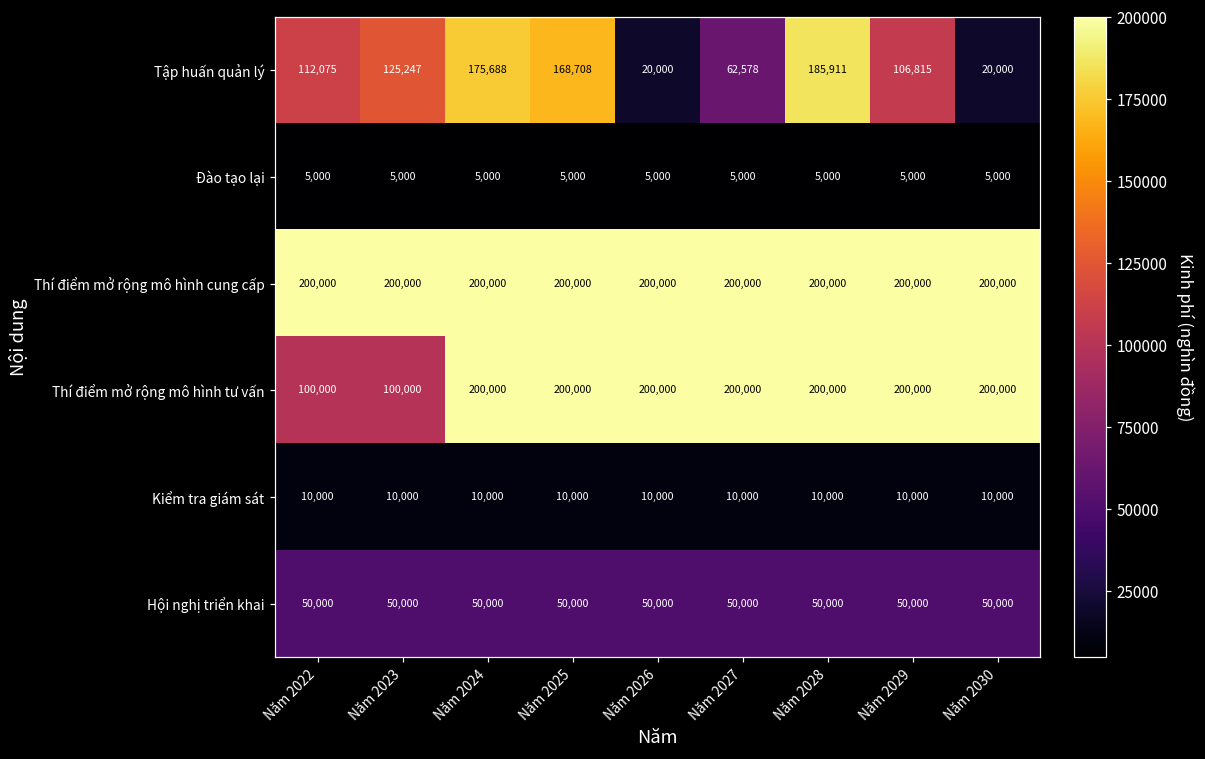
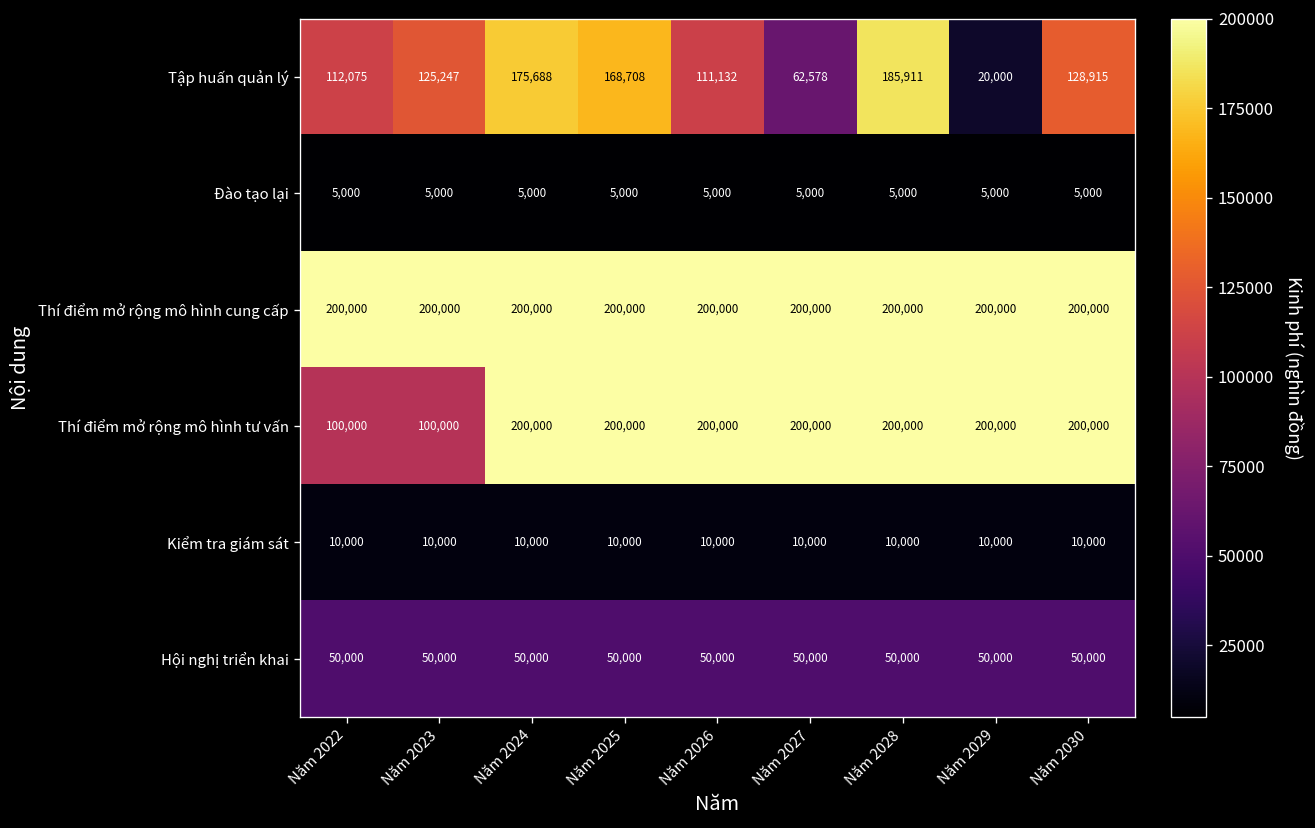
  {
    "Tập huấn quản lý": {
      "Năm 2022": "112,075",
      "Năm 2023": "125,247",
      "Năm 2024": "175,688",
      "Năm 2025": "168,708",
-     "Năm 2026": "20,000",
+     "Năm 2026": "111,132",
      "Năm 2027": "62,578",
      "Năm 2028": "185,911",
-     "Năm 2029": "106,815",
-     "Năm 2030": "20,000"
+     "Năm 2029": "20,000",
+     "Năm 2030": "128,915"
    },
    "Đào tạo lại": {
      "Năm 2022": "5,000",
      "Năm 2023": "5,000",
      "Năm 2024": "5,000",
      "Năm 2025": "5,000",
      "Năm 2026": "5,000",
      "Năm 2027": "5,000",
      "Năm 2028": "5,000",
      "Năm 2029": "5,000",
      "Năm 2030": "5,000"
    },
    "Thí điểm mở rộng mô hình cung cấp": {
      "Năm 2022": "200,000",
      "Năm 2023": "200,000",
      "Năm 2024": "200,000",
      "Năm 2025": "200,000",
      "Năm 2026": "200,000",
      "Năm 2027": "200,000",
      "Năm 2028": "200,000",
      "Năm 2029": "200,000",
      "Năm 2030": "200,000"
    },
    "Thí điểm mở rộng mô hình tư vấn": {
      "Năm 2022": "100,000",
      "Năm 2023": "100,000",
      "Năm 2024": "200,000",
      "Năm 2025": "200,000",
      "Năm 2026": "200,000",
      "Năm 2027": "200,000",
      "Năm 2028": "200,000",
      "Năm 2029": "200,000",
      "Năm 2030": "200,000"
    },
    "Kiểm tra giám sát": {
      "Năm 2022": "10,000",
      "Năm 2023": "10,000",
      "Năm 2024": "10,000",
      "Năm 2025": "10,000",
      "Năm 2026": "10,000",
      "Năm 2027": "10,000",
      "Năm 2028": "10,000",
      "Năm 2029": "10,000",
      "Năm 2030": "10,000"
    },
    "Hội nghị triển khai": {
      "Năm 2022": "50,000",
      "Năm 2023": "50,000",
      "Năm 2024": "50,000",
      "Năm 2025": "50,000",
      "Năm 2026": "50,000",
      "Năm 2027": "50,000",
      "Năm 2028": "50,000",
      "Năm 2029": "50,000",
      "Năm 2030": "50,000"
    }
  }
